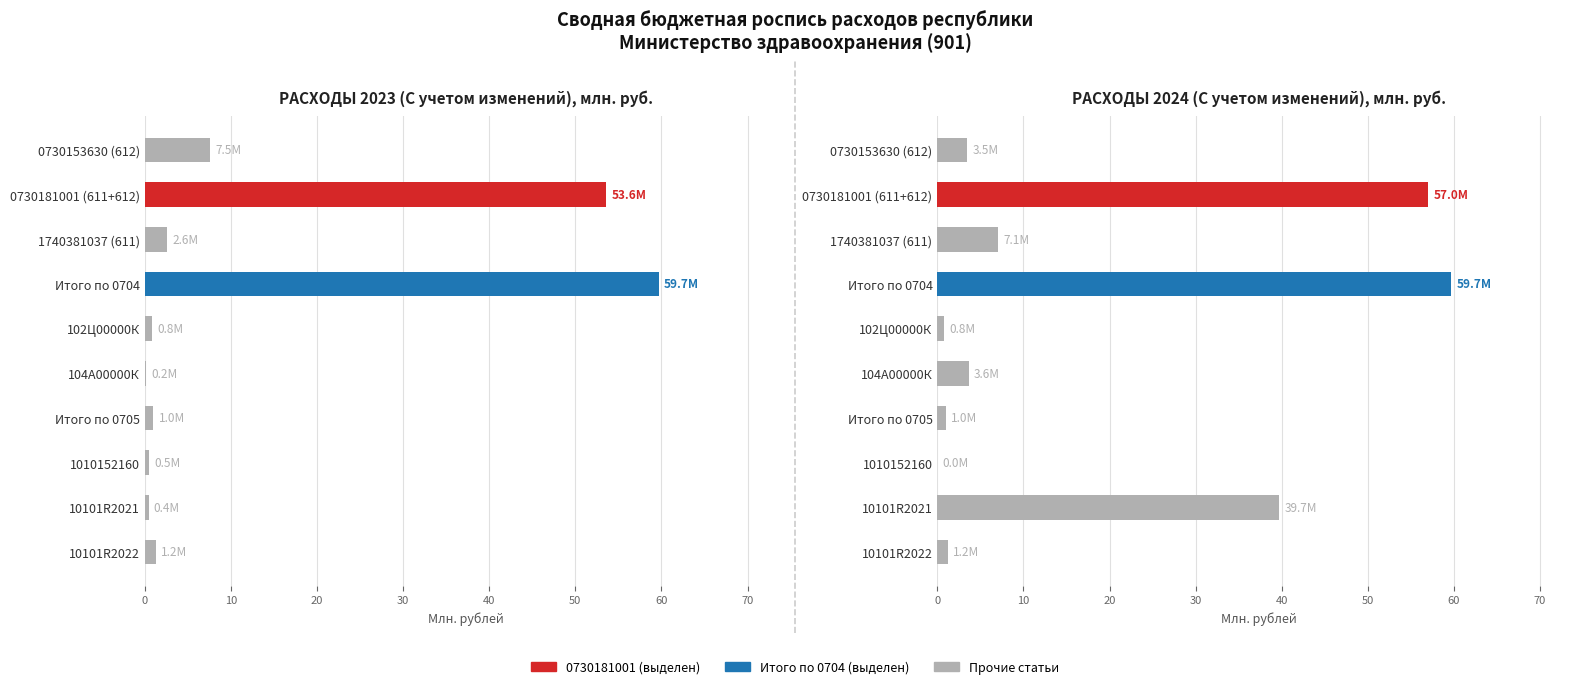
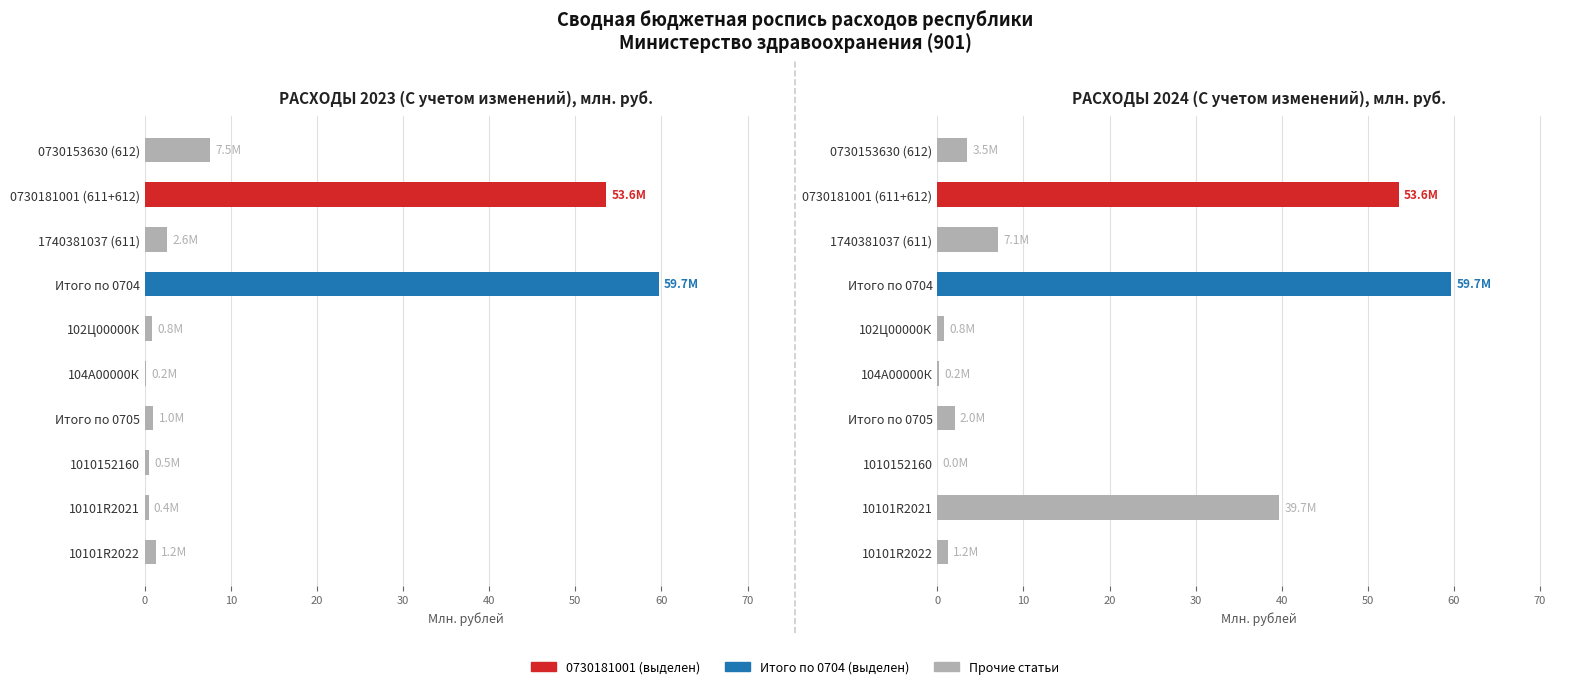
  {
    "РАСХОДЫ 2023 (С учетом изменений), млн. руб.": {
      "0730153630 (612)": "7.5M",
      "0730181001 (611+612)": "53.6M",
      "1740381037 (611)": "2.6M",
      "Итого по 0704": "59.7M",
      "102Ц00000К": "0.8M",
      "104А00000К": "0.2M",
      "Итого по 0705": "1.0M",
      "1010152160": "0.5M",
      "10101R2021": "0.4M",
      "10101R2022": "1.2M"
    },
    "РАСХОДЫ 2024 (С учетом изменений), млн. руб.": {
      "0730153630 (612)": "3.5M",
-     "0730181001 (611+612)": "57.0M",
+     "0730181001 (611+612)": "53.6M",
      "1740381037 (611)": "7.1M",
      "Итого по 0704": "59.7M",
      "102Ц00000К": "0.8M",
-     "104А00000К": "3.6M",
-     "Итого по 0705": "1.0M",
+     "104А00000К": "0.2M",
+     "Итого по 0705": "2.0M",
      "1010152160": "0.0M",
      "10101R2021": "39.7M",
      "10101R2022": "1.2M"
    }
  }
